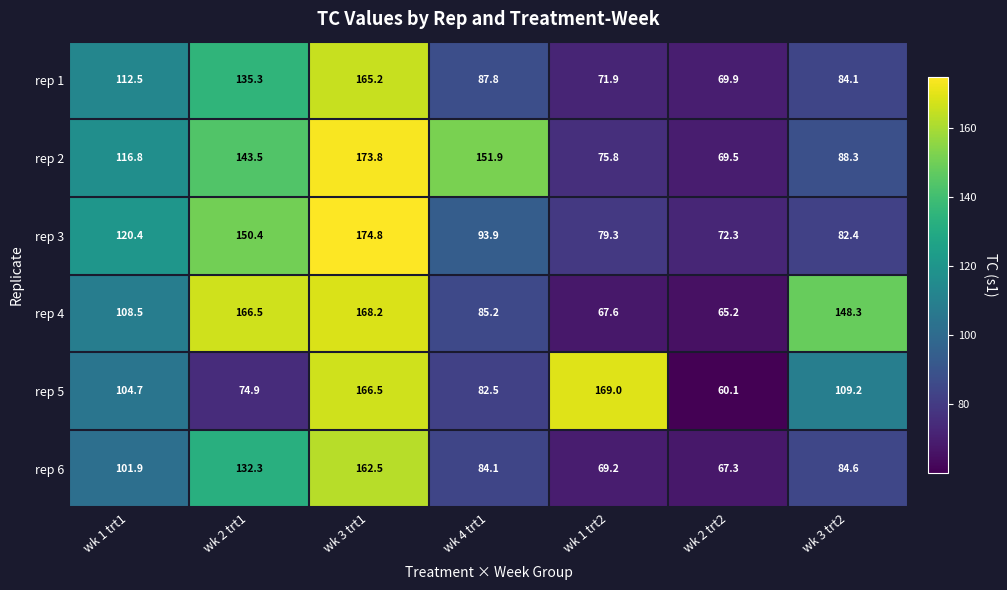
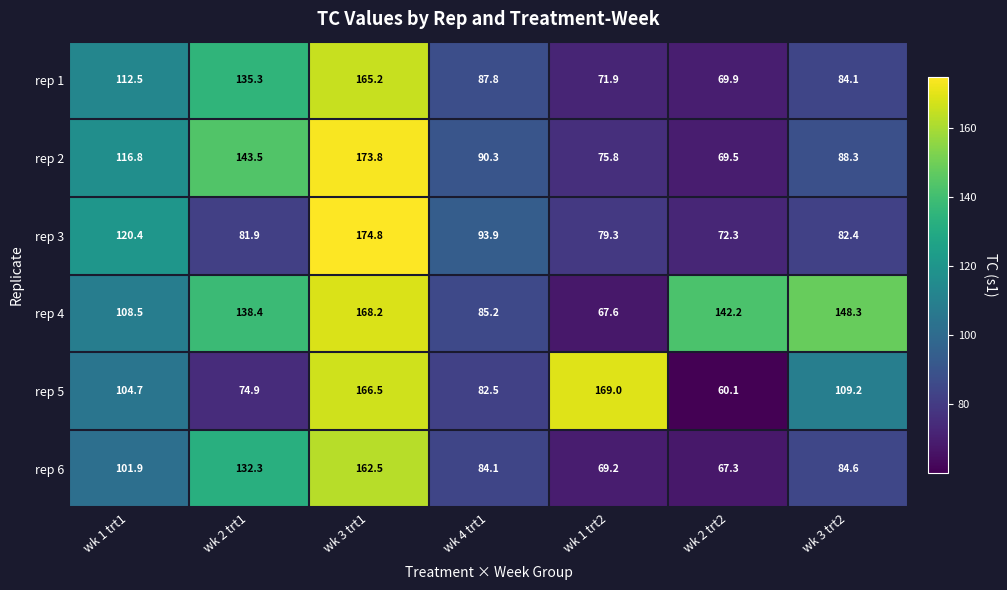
  {
    "rep 1": {
      "wk 1 trt1": 112.5,
      "wk 2 trt1": 135.3,
      "wk 3 trt1": 165.2,
      "wk 4 trt1": 87.8,
      "wk 1 trt2": 71.9,
      "wk 2 trt2": 69.9,
      "wk 3 trt2": 84.1
    },
    "rep 2": {
      "wk 1 trt1": 116.8,
      "wk 2 trt1": 143.5,
      "wk 3 trt1": 173.8,
-     "wk 4 trt1": 151.9,
+     "wk 4 trt1": 90.3,
      "wk 1 trt2": 75.8,
      "wk 2 trt2": 69.5,
      "wk 3 trt2": 88.3
    },
    "rep 3": {
      "wk 1 trt1": 120.4,
-     "wk 2 trt1": 150.4,
+     "wk 2 trt1": 81.9,
      "wk 3 trt1": 174.8,
      "wk 4 trt1": 93.9,
      "wk 1 trt2": 79.3,
      "wk 2 trt2": 72.3,
      "wk 3 trt2": 82.4
    },
    "rep 4": {
      "wk 1 trt1": 108.5,
-     "wk 2 trt1": 166.5,
+     "wk 2 trt1": 138.4,
      "wk 3 trt1": 168.2,
      "wk 4 trt1": 85.2,
      "wk 1 trt2": 67.6,
-     "wk 2 trt2": 65.2,
+     "wk 2 trt2": 142.2,
      "wk 3 trt2": 148.3
    },
    "rep 5": {
      "wk 1 trt1": 104.7,
      "wk 2 trt1": 74.9,
      "wk 3 trt1": 166.5,
      "wk 4 trt1": 82.5,
      "wk 1 trt2": 169.0,
      "wk 2 trt2": 60.1,
      "wk 3 trt2": 109.2
    },
    "rep 6": {
      "wk 1 trt1": 101.9,
      "wk 2 trt1": 132.3,
      "wk 3 trt1": 162.5,
      "wk 4 trt1": 84.1,
      "wk 1 trt2": 69.2,
      "wk 2 trt2": 67.3,
      "wk 3 trt2": 84.6
    }
  }
